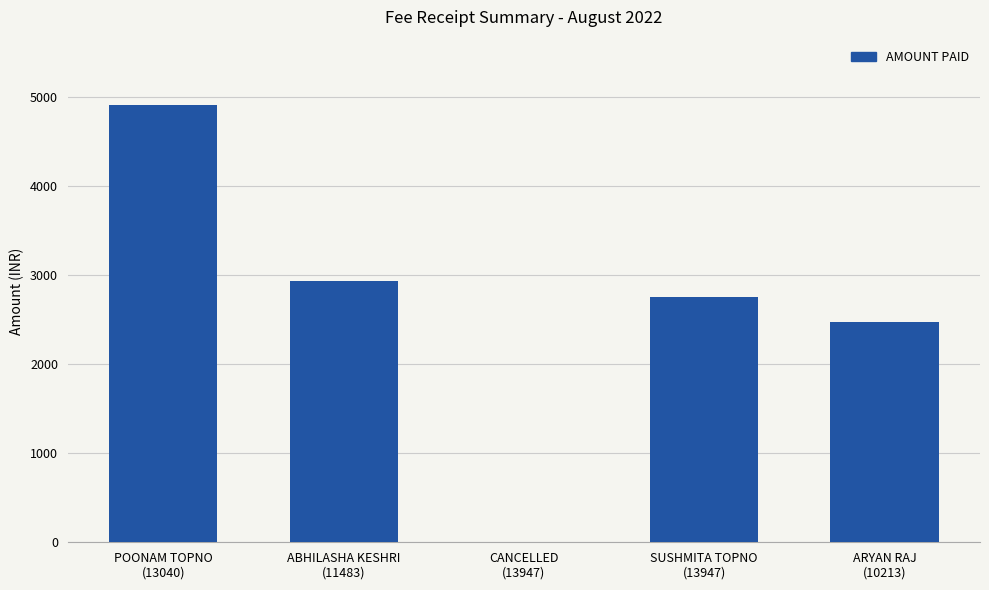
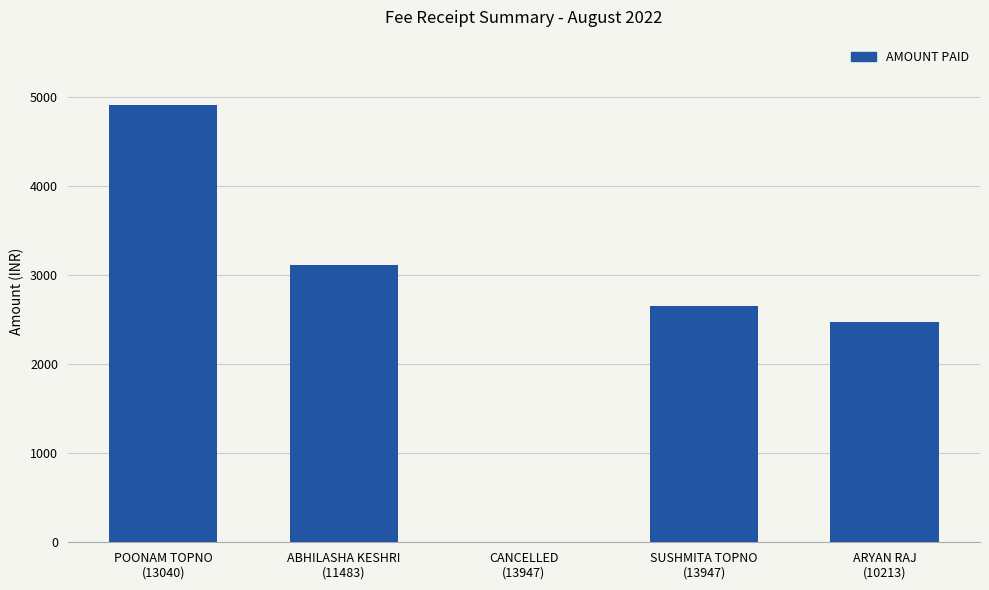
  {
    "POONAM TOPNO (13040)": 4900,
-   "ABHILASHA KESHRI (11483)": 2900,
+   "ABHILASHA KESHRI (11483)": 3100,
    "CANCELLED (13947)": 0,
-   "SUSHMITA TOPNO (13947)": 2800,
+   "SUSHMITA TOPNO (13947)": 2700,
    "ARYAN RAJ (10213)": 2500
  }
